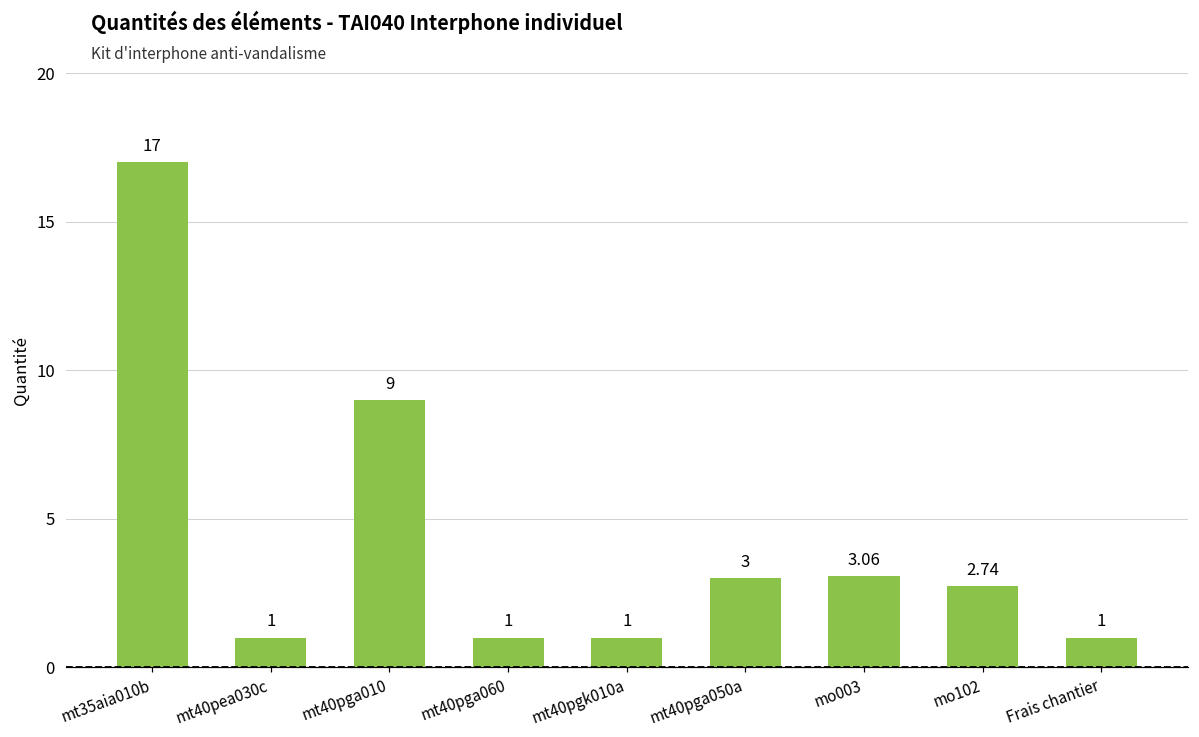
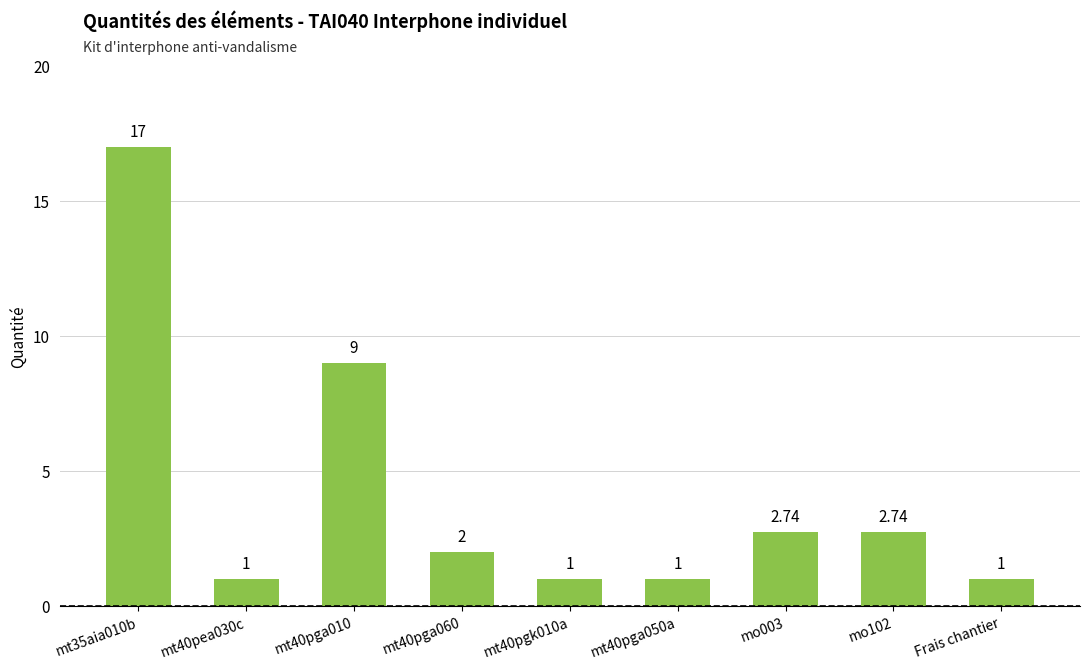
  {
    "mt35aia010b": 17,
    "mt40pea030c": 1,
    "mt40pga010": 9,
-   "mt40pga060": 1,
+   "mt40pga060": 2,
    "mt40pgk010a": 1,
-   "mt40pga050a": 3,
-   "mo003": 3.06,
+   "mt40pga050a": 1,
+   "mo003": 2.74,
    "mo102": 2.74,
    "Frais chantier": 1
  }
